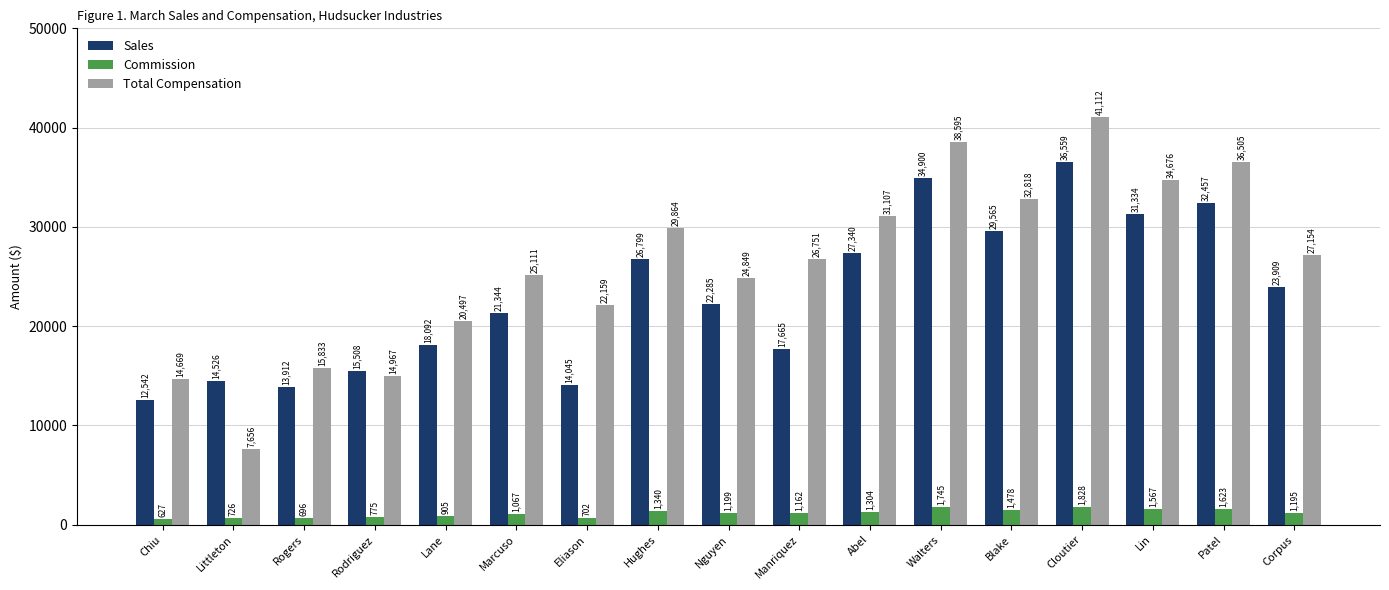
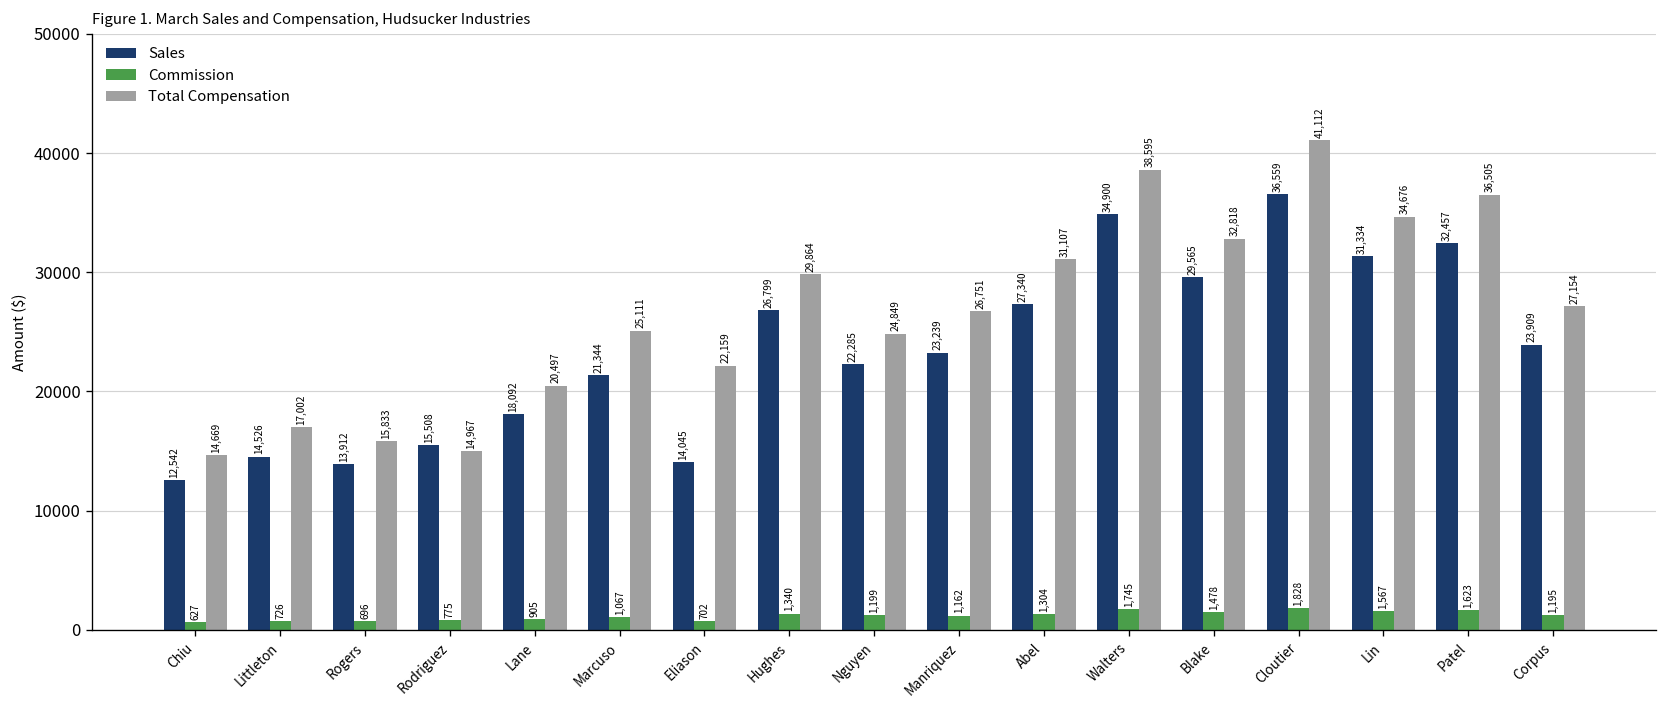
  {
    "Sales": {
      "Chiu": "12,542",
      "Littleton": "14,526",
      "Rogers": "13,912",
      "Rodriguez": "15,508",
      "Lane": "18,092",
      "Marcuso": "21,344",
      "Eliason": "14,045",
      "Hughes": "26,799",
      "Nguyen": "22,285",
-     "Manriquez": "17,665",
+     "Manriquez": "23,239",
      "Abel": "27,340",
      "Walters": "34,900",
      "Blake": "29,565",
      "Cloutier": "36,559",
      "Lin": "31,334",
      "Patel": "32,457",
      "Corpus": "23,909"
    },
    "Commission": {
      "Chiu": "627",
      "Littleton": "726",
      "Rogers": "696",
      "Rodriguez": "775",
      "Lane": "905",
      "Marcuso": "1,067",
      "Eliason": "702",
      "Hughes": "1,340",
      "Nguyen": "1,199",
      "Manriquez": "1,162",
      "Abel": "1,304",
      "Walters": "1,745",
      "Blake": "1,478",
      "Cloutier": "1,828",
      "Lin": "1,567",
      "Patel": "1,623",
      "Corpus": "1,195"
    },
    "Total Compensation": {
      "Chiu": "14,669",
-     "Littleton": "7,656",
+     "Littleton": "17,002",
      "Rogers": "15,833",
      "Rodriguez": "14,967",
      "Lane": "20,497",
      "Marcuso": "25,111",
      "Eliason": "22,159",
      "Hughes": "29,864",
      "Nguyen": "24,849",
      "Manriquez": "26,751",
      "Abel": "31,107",
      "Walters": "38,595",
      "Blake": "32,818",
      "Cloutier": "41,112",
      "Lin": "34,676",
      "Patel": "36,505",
      "Corpus": "27,154"
    }
  }
